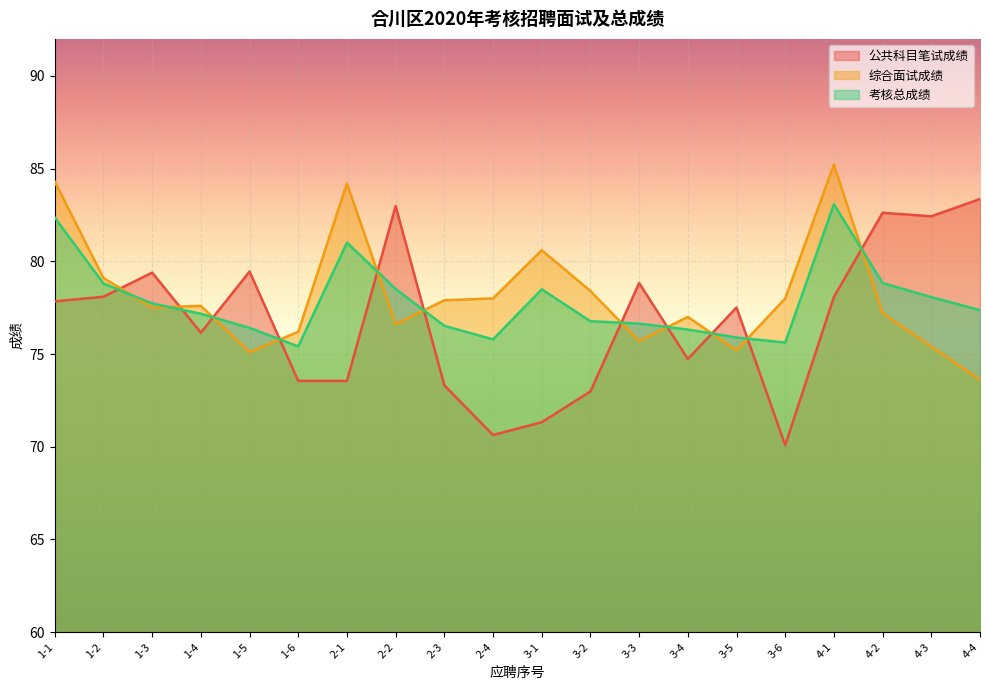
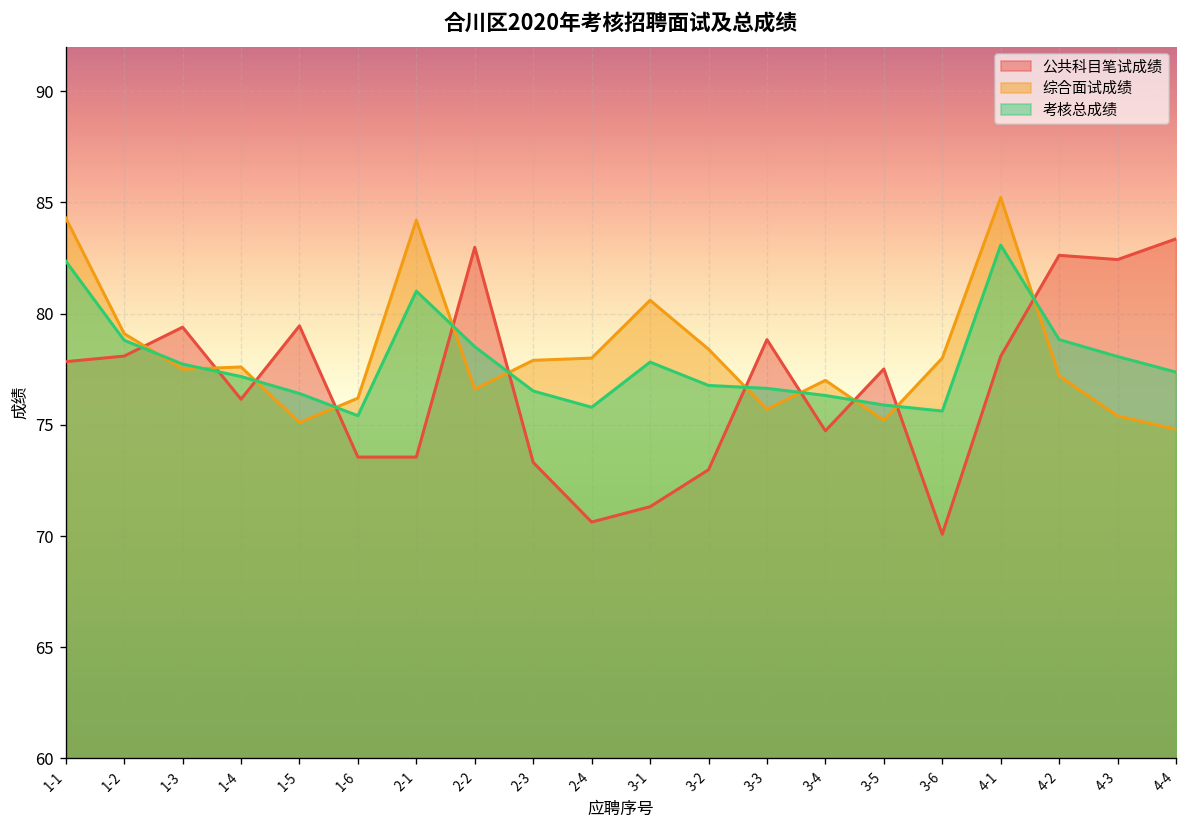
  {
    "公共科目笔试成绩": {
      "1-1": 77.8,
      "1-2": 78.1,
      "1-3": 79.4,
      "1-4": 76.2,
      "1-5": 79.5,
      "1-6": 73.6,
      "2-1": 73.6,
      "2-2": 83.0,
      "2-3": 73.3,
      "2-4": 70.6,
      "3-1": 71.3,
      "3-2": 73.0,
      "3-3": 78.8,
      "3-4": 74.7,
      "3-5": 77.5,
      "3-6": 70.1,
      "4-1": 78.1,
      "4-2": 82.6,
      "4-3": 82.4,
      "4-4": 83.4
    },
    "综合面试成绩": {
      "1-1": 84.3,
      "1-2": 79.1,
      "1-3": 77.5,
      "1-4": 77.6,
      "1-5": 75.1,
      "1-6": 76.2,
      "2-1": 84.2,
      "2-2": 76.6,
      "2-3": 77.9,
      "2-4": 78.0,
      "3-1": 80.6,
      "3-2": 78.4,
      "3-3": 75.7,
      "3-4": 77.0,
      "3-5": 75.2,
      "3-6": 78.0,
      "4-1": 85.2,
      "4-2": 77.2,
      "4-3": 75.4,
-     "4-4": 73.6
+     "4-4": 74.8
    },
    "考核总成绩": {
      "1-1": 82.4,
      "1-2": 78.8,
      "1-3": 77.7,
      "1-4": 77.2,
      "1-5": 76.4,
      "1-6": 75.4,
      "2-1": 81.0,
      "2-2": 78.5,
      "2-3": 76.5,
      "2-4": 75.8,
-     "3-1": 78.5,
+     "3-1": 77.8,
      "3-2": 76.8,
      "3-3": 76.6,
      "3-4": 76.3,
      "3-5": 75.9,
      "3-6": 75.6,
      "4-1": 83.1,
      "4-2": 78.8,
      "4-3": 78.1,
      "4-4": 77.4
    }
  }
